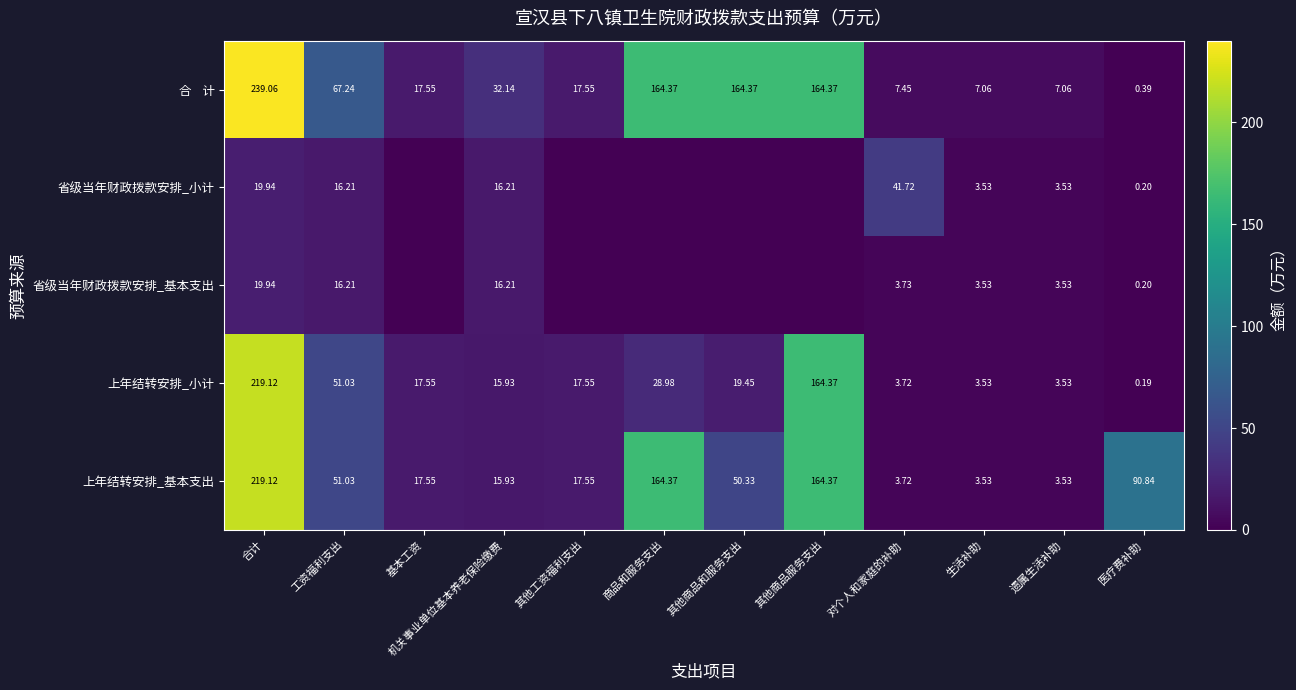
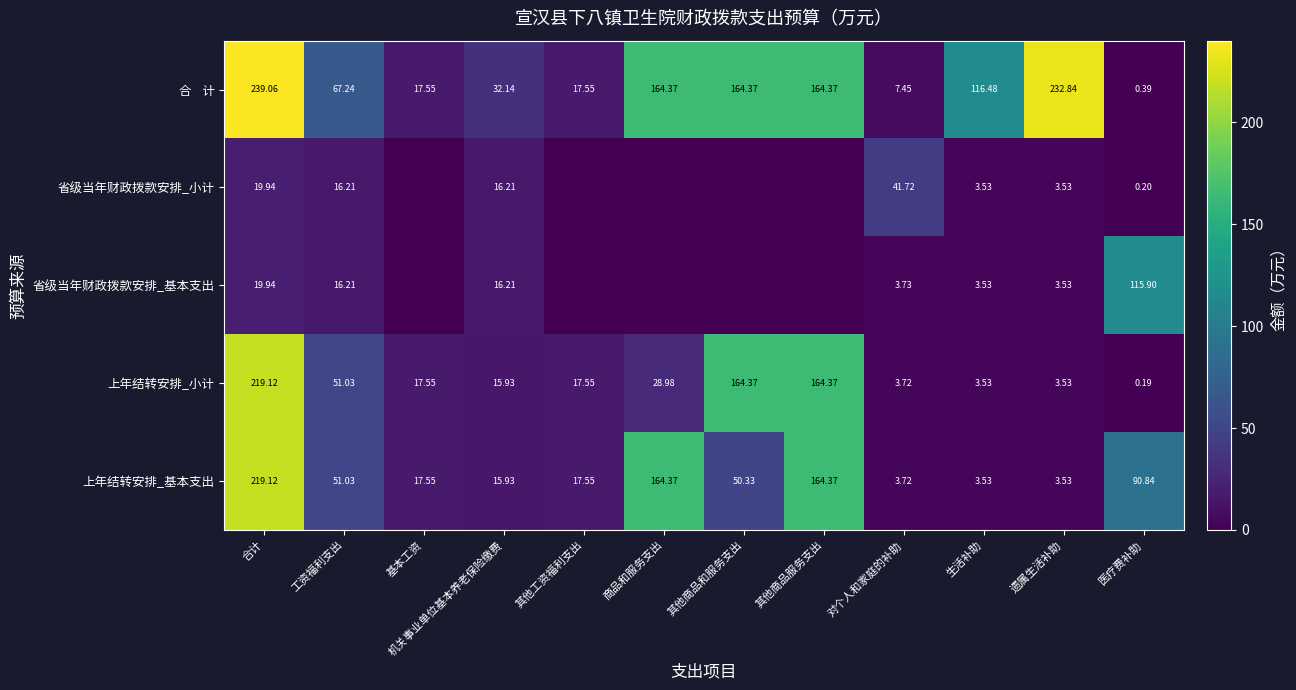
  {
    "合 计": {
      "合计": 239.06,
      "工资福利支出": 67.24,
      "基本工资": 17.55,
      "机关事业单位基本养老保险缴费": 32.14,
      "其他工资福利支出": 17.55,
      "商品和服务支出": 164.37,
      "其他商品和服务支出": 164.37,
      "其他商品服务支出": 164.37,
      "对个人和家庭的补助": 7.45,
-     "生活补助": 7.06,
-     "遗属生活补助": 7.06,
+     "生活补助": 116.48,
+     "遗属生活补助": 232.84,
      "医疗费补助": 0.39
    },
    "省级当年财政拨款安排_小计": {
      "合计": 19.94,
      "工资福利支出": 16.21,
      "机关事业单位基本养老保险缴费": 16.21,
      "对个人和家庭的补助": 41.72,
      "生活补助": 3.53,
      "遗属生活补助": 3.53,
      "医疗费补助": 0.20
    },
    "省级当年财政拨款安排_基本支出": {
      "合计": 19.94,
      "工资福利支出": 16.21,
      "机关事业单位基本养老保险缴费": 16.21,
      "对个人和家庭的补助": 3.73,
      "生活补助": 3.53,
      "遗属生活补助": 3.53,
-     "医疗费补助": 0.20
+     "医疗费补助": 115.90
    },
    "上年结转安排_小计": {
      "合计": 219.12,
      "工资福利支出": 51.03,
      "基本工资": 17.55,
      "机关事业单位基本养老保险缴费": 15.93,
      "其他工资福利支出": 17.55,
      "商品和服务支出": 28.98,
-     "其他商品和服务支出": 19.45,
+     "其他商品和服务支出": 164.37,
      "其他商品服务支出": 164.37,
      "对个人和家庭的补助": 3.72,
      "生活补助": 3.53,
      "遗属生活补助": 3.53,
      "医疗费补助": 0.19
    },
    "上年结转安排_基本支出": {
      "合计": 219.12,
      "工资福利支出": 51.03,
      "基本工资": 17.55,
      "机关事业单位基本养老保险缴费": 15.93,
      "其他工资福利支出": 17.55,
      "商品和服务支出": 164.37,
      "其他商品和服务支出": 50.33,
      "其他商品服务支出": 164.37,
      "对个人和家庭的补助": 3.72,
      "生活补助": 3.53,
      "遗属生活补助": 3.53,
      "医疗费补助": 90.84
    }
  }
